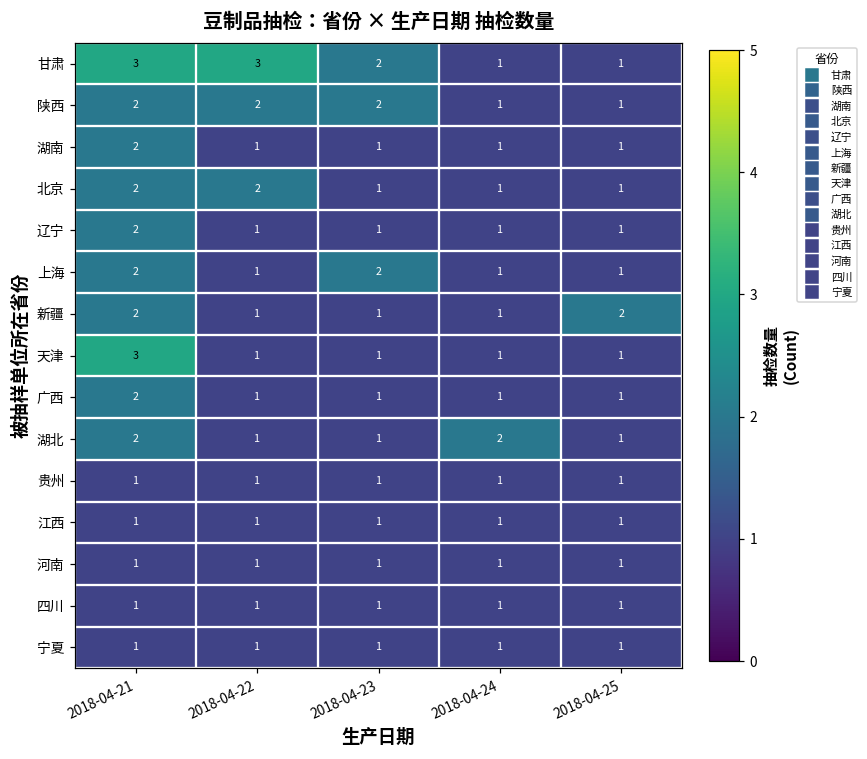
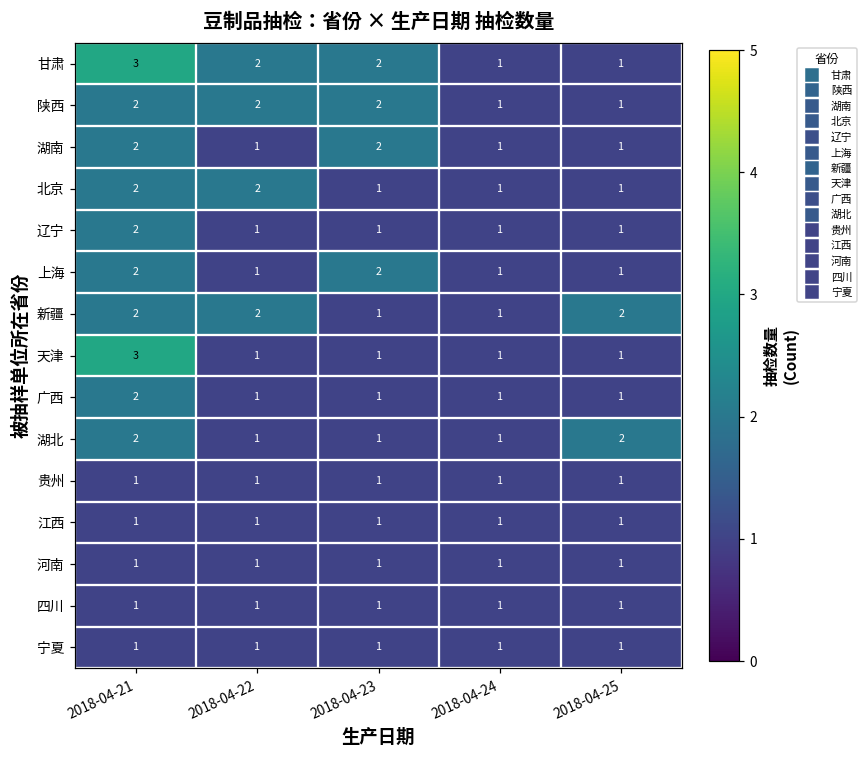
  {
    "甘肃": {
      "2018-04-21": 3,
-     "2018-04-22": 3,
+     "2018-04-22": 2,
      "2018-04-23": 2,
      "2018-04-24": 1,
      "2018-04-25": 1
    },
    "陕西": {
      "2018-04-21": 2,
      "2018-04-22": 2,
      "2018-04-23": 2,
      "2018-04-24": 1,
      "2018-04-25": 1
    },
    "湖南": {
      "2018-04-21": 2,
      "2018-04-22": 1,
-     "2018-04-23": 1,
+     "2018-04-23": 2,
      "2018-04-24": 1,
      "2018-04-25": 1
    },
    "北京": {
      "2018-04-21": 2,
      "2018-04-22": 2,
      "2018-04-23": 1,
      "2018-04-24": 1,
      "2018-04-25": 1
    },
    "辽宁": {
      "2018-04-21": 2,
      "2018-04-22": 1,
      "2018-04-23": 1,
      "2018-04-24": 1,
      "2018-04-25": 1
    },
    "上海": {
      "2018-04-21": 2,
      "2018-04-22": 1,
      "2018-04-23": 2,
      "2018-04-24": 1,
      "2018-04-25": 1
    },
    "新疆": {
      "2018-04-21": 2,
-     "2018-04-22": 1,
+     "2018-04-22": 2,
      "2018-04-23": 1,
      "2018-04-24": 1,
      "2018-04-25": 2
    },
    "天津": {
      "2018-04-21": 3,
      "2018-04-22": 1,
      "2018-04-23": 1,
      "2018-04-24": 1,
      "2018-04-25": 1
    },
    "广西": {
      "2018-04-21": 2,
      "2018-04-22": 1,
      "2018-04-23": 1,
      "2018-04-24": 1,
      "2018-04-25": 1
    },
    "湖北": {
      "2018-04-21": 2,
      "2018-04-22": 1,
      "2018-04-23": 1,
-     "2018-04-24": 2,
-     "2018-04-25": 1
+     "2018-04-24": 1,
+     "2018-04-25": 2
    },
    "贵州": {
      "2018-04-21": 1,
      "2018-04-22": 1,
      "2018-04-23": 1,
      "2018-04-24": 1,
      "2018-04-25": 1
    },
    "江西": {
      "2018-04-21": 1,
      "2018-04-22": 1,
      "2018-04-23": 1,
      "2018-04-24": 1,
      "2018-04-25": 1
    },
    "河南": {
      "2018-04-21": 1,
      "2018-04-22": 1,
      "2018-04-23": 1,
      "2018-04-24": 1,
      "2018-04-25": 1
    },
    "四川": {
      "2018-04-21": 1,
      "2018-04-22": 1,
      "2018-04-23": 1,
      "2018-04-24": 1,
      "2018-04-25": 1
    },
    "宁夏": {
      "2018-04-21": 1,
      "2018-04-22": 1,
      "2018-04-23": 1,
      "2018-04-24": 1,
      "2018-04-25": 1
    }
  }
